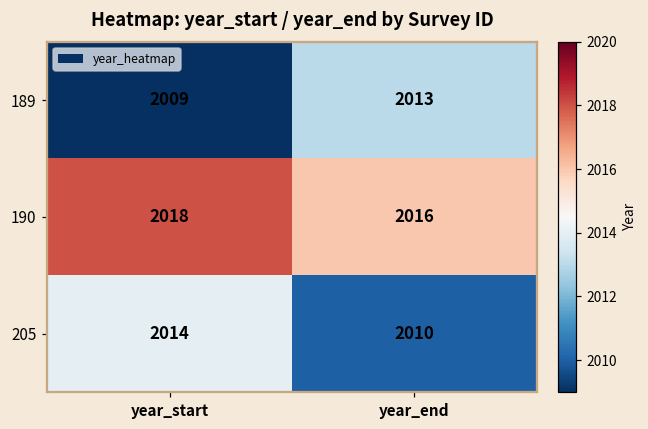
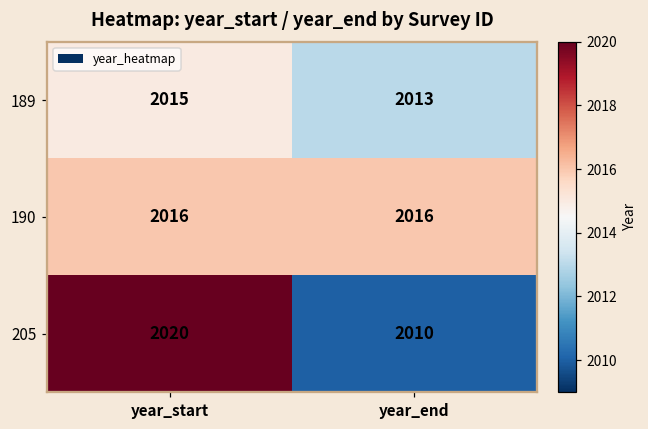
  {
    "189": {
-     "year_start": 2009,
+     "year_start": 2015,
      "year_end": 2013
    },
    "190": {
-     "year_start": 2018,
+     "year_start": 2016,
      "year_end": 2016
    },
    "205": {
-     "year_start": 2014,
+     "year_start": 2020,
      "year_end": 2010
    }
  }
